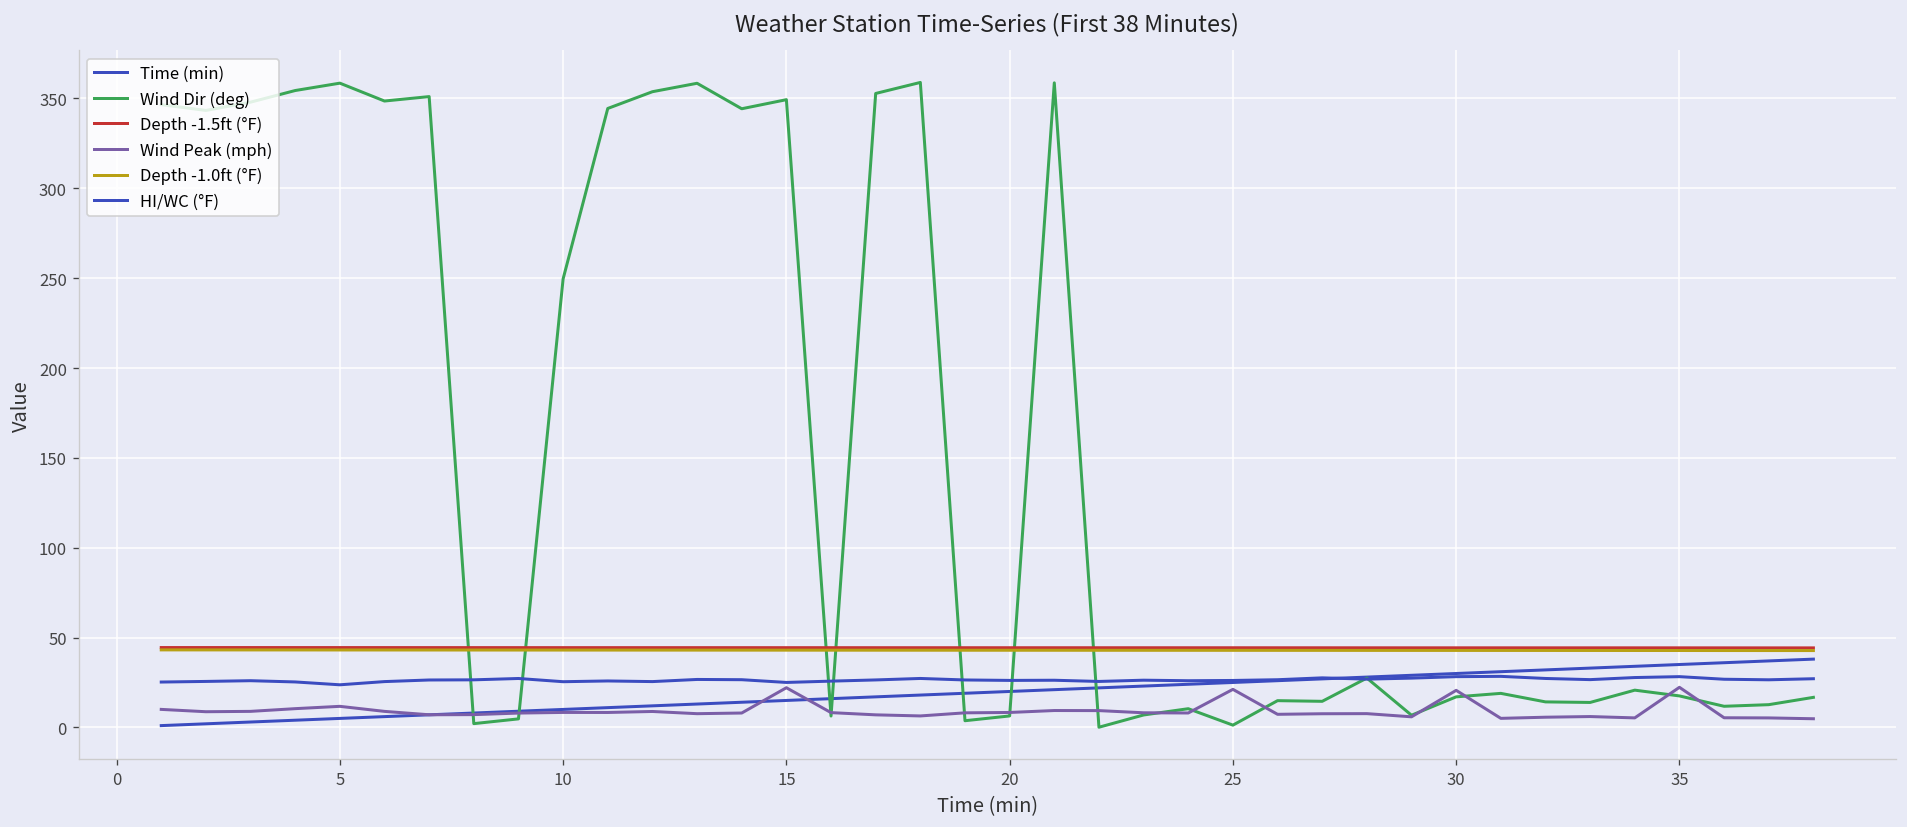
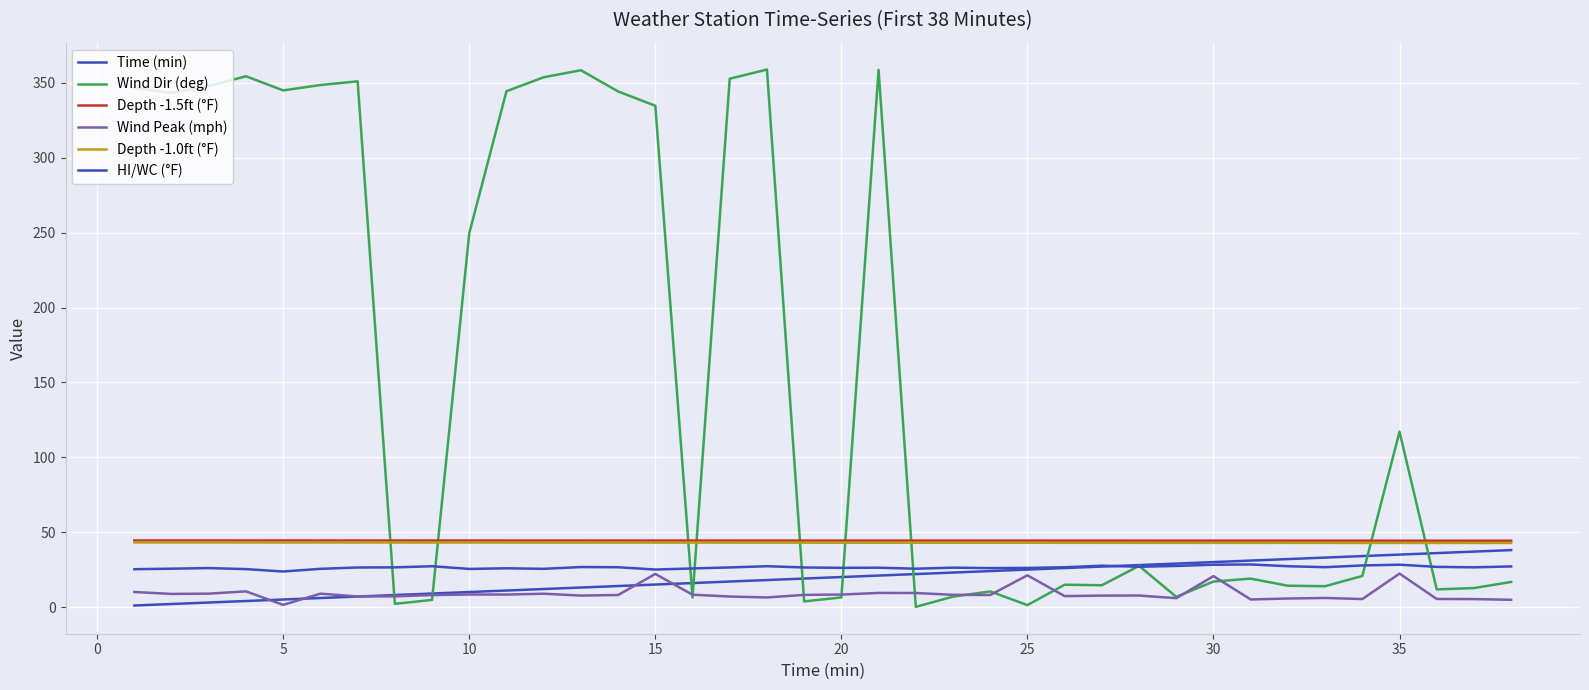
  {
    "Wind Dir (deg)": {
-     "5": 359,
+     "5": 345,
      "10": 250,
-     "15": 349,
+     "15": 335,
      "20": 6,
      "25": 1,
      "30": 17,
-     "35": 18
+     "35": 117
    },
    "Wind Peak (mph)": {
-     "5": 12,
+     "5": 1,
      "15": 22,
      "20": 8,
      "25": 21,
      "30": 21,
      "35": 22
    }
  }
